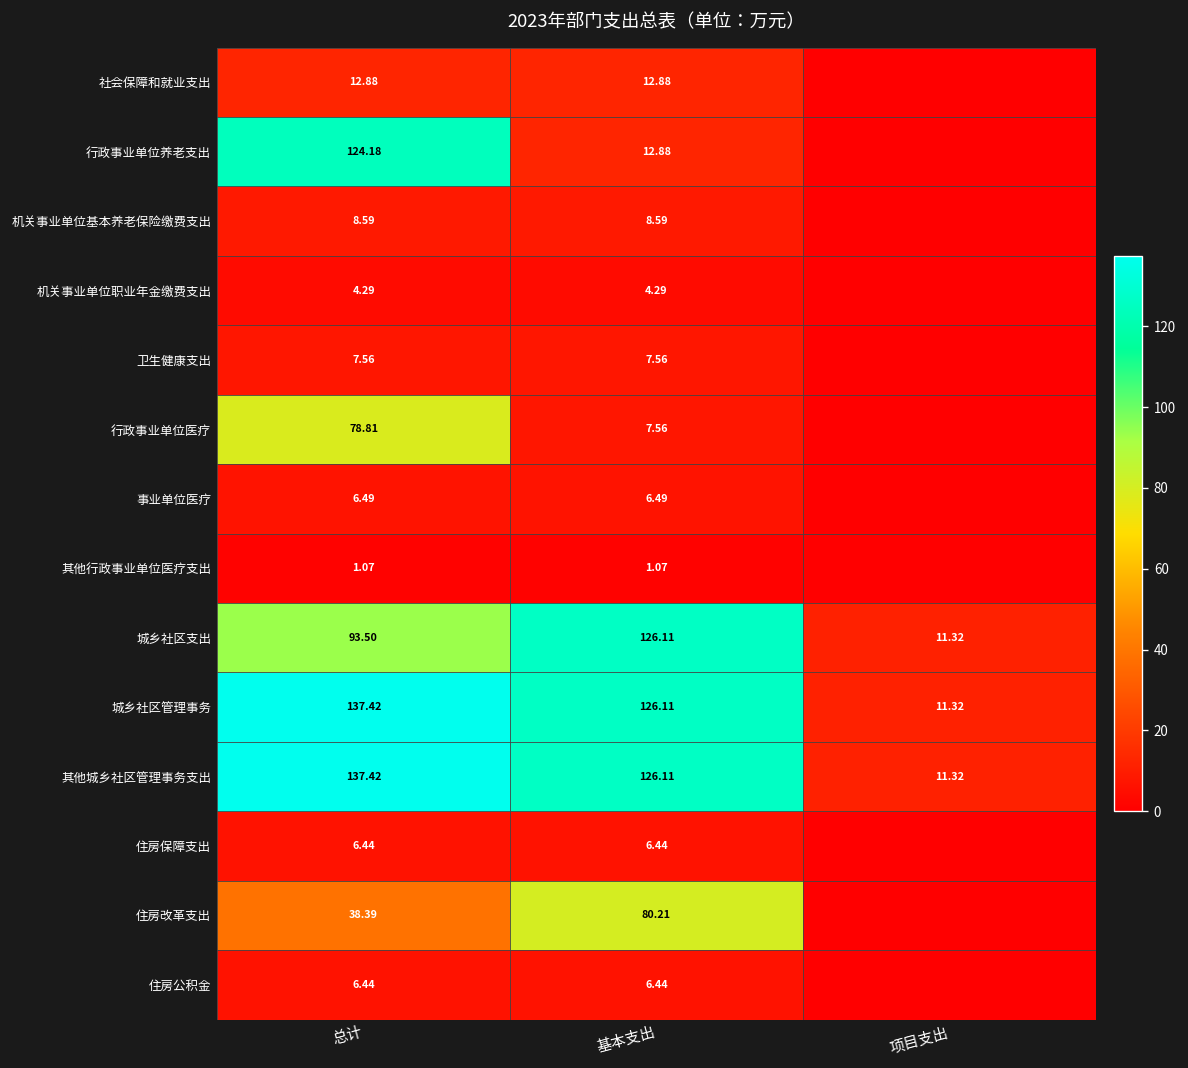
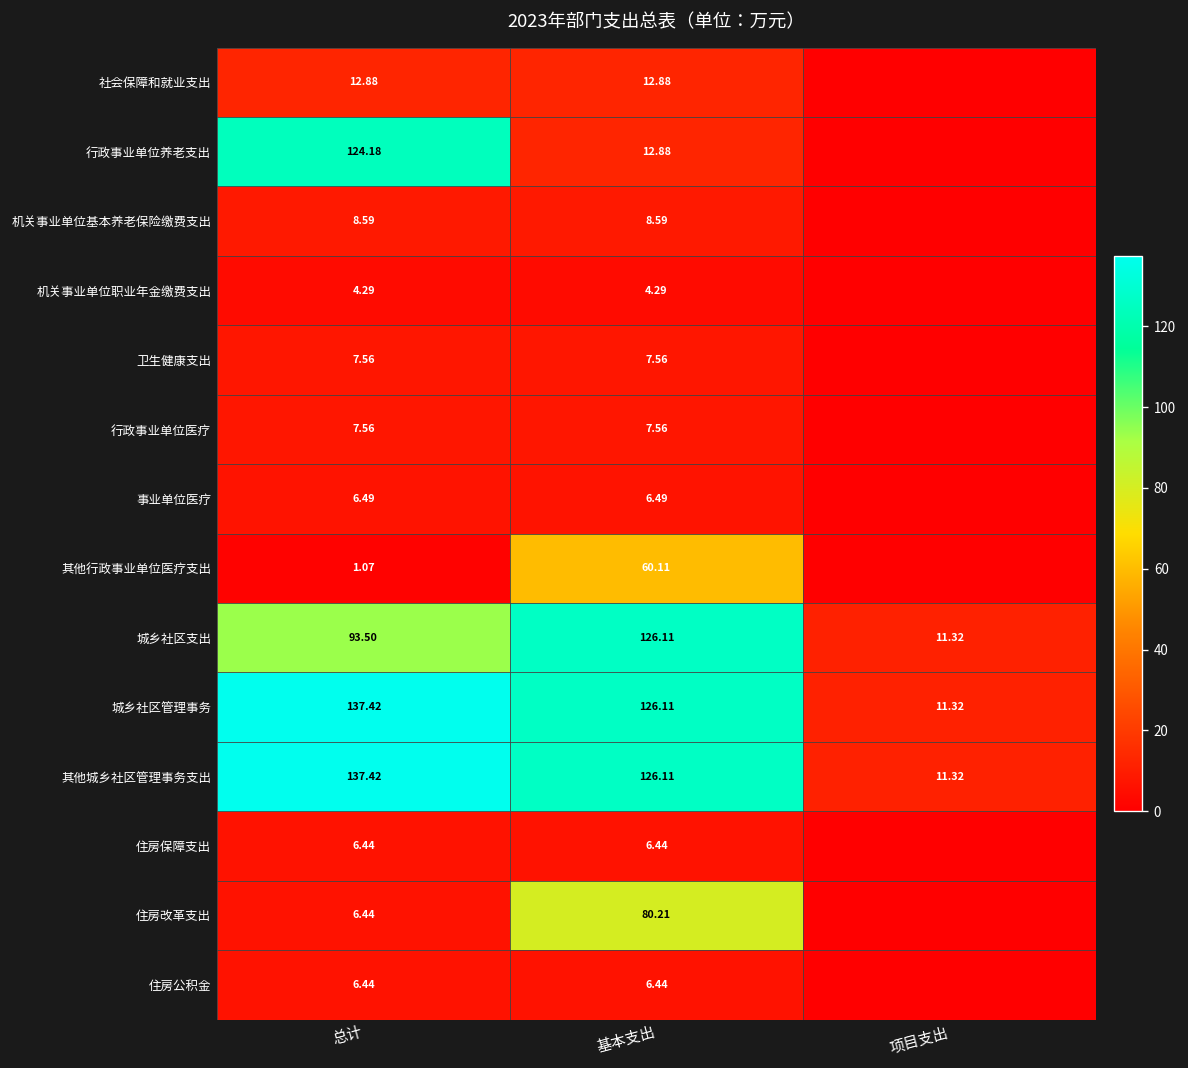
  {
    "社会保障和就业支出": {
      "总计": 12.88,
      "基本支出": 12.88
    },
    "行政事业单位养老支出": {
      "总计": 124.18,
      "基本支出": 12.88
    },
    "机关事业单位基本养老保险缴费支出": {
      "总计": 8.59,
      "基本支出": 8.59
    },
    "机关事业单位职业年金缴费支出": {
      "总计": 4.29,
      "基本支出": 4.29
    },
    "卫生健康支出": {
      "总计": 7.56,
      "基本支出": 7.56
    },
    "行政事业单位医疗": {
-     "总计": 78.81,
+     "总计": 7.56,
      "基本支出": 7.56
    },
    "事业单位医疗": {
      "总计": 6.49,
      "基本支出": 6.49
    },
    "其他行政事业单位医疗支出": {
      "总计": 1.07,
-     "基本支出": 1.07
+     "基本支出": 60.11
    },
    "城乡社区支出": {
      "总计": 93.50,
      "基本支出": 126.11,
      "项目支出": 11.32
    },
    "城乡社区管理事务": {
      "总计": 137.42,
      "基本支出": 126.11,
      "项目支出": 11.32
    },
    "其他城乡社区管理事务支出": {
      "总计": 137.42,
      "基本支出": 126.11,
      "项目支出": 11.32
    },
    "住房保障支出": {
      "总计": 6.44,
      "基本支出": 6.44
    },
    "住房改革支出": {
-     "总计": 38.39,
+     "总计": 6.44,
      "基本支出": 80.21
    },
    "住房公积金": {
      "总计": 6.44,
      "基本支出": 6.44
    }
  }
